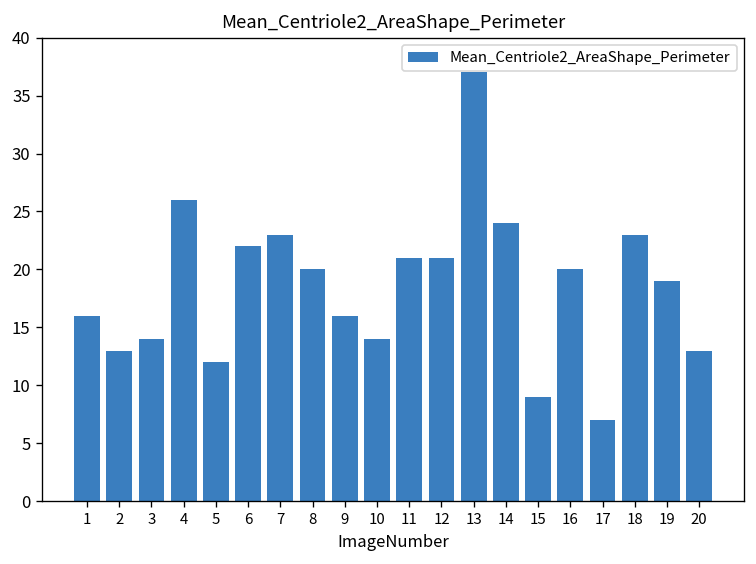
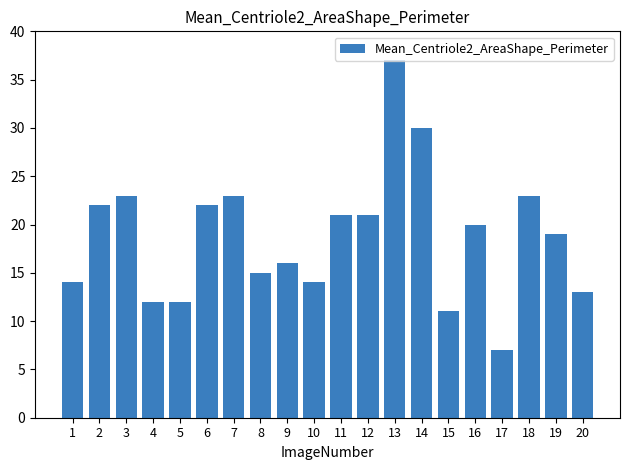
  {
-   "1": 16,
-   "2": 13,
-   "3": 14,
-   "4": 26,
+   "1": 14,
+   "2": 22,
+   "3": 23,
+   "4": 12,
    "5": 12,
    "6": 22,
    "7": 23,
-   "8": 20,
+   "8": 15,
    "9": 16,
    "10": 14,
    "11": 21,
    "12": 21,
-   "14": 24,
-   "15": 9,
+   "14": 30,
+   "15": 11,
    "16": 20,
    "17": 7,
    "18": 23,
    "19": 19,
    "20": 13
  }
